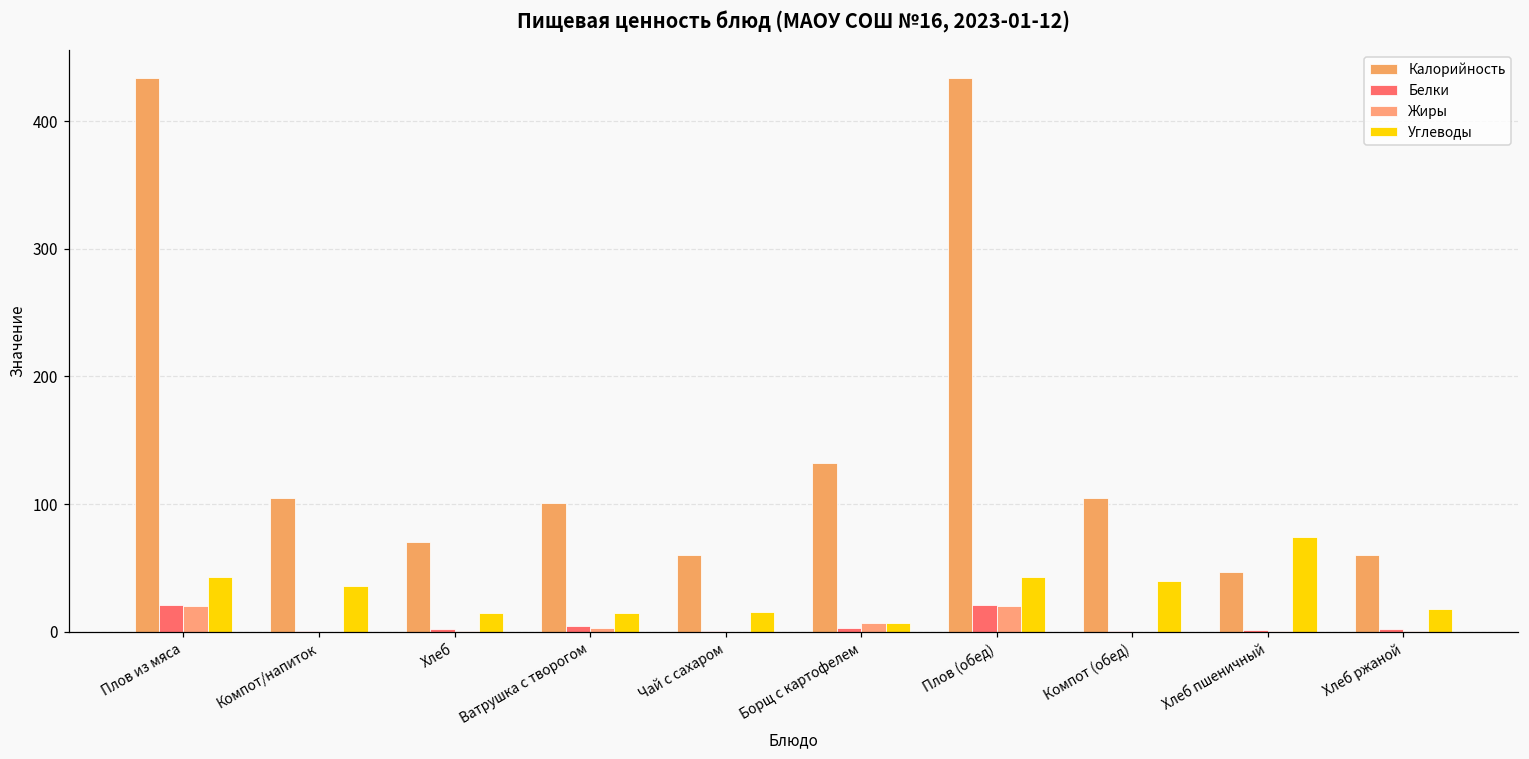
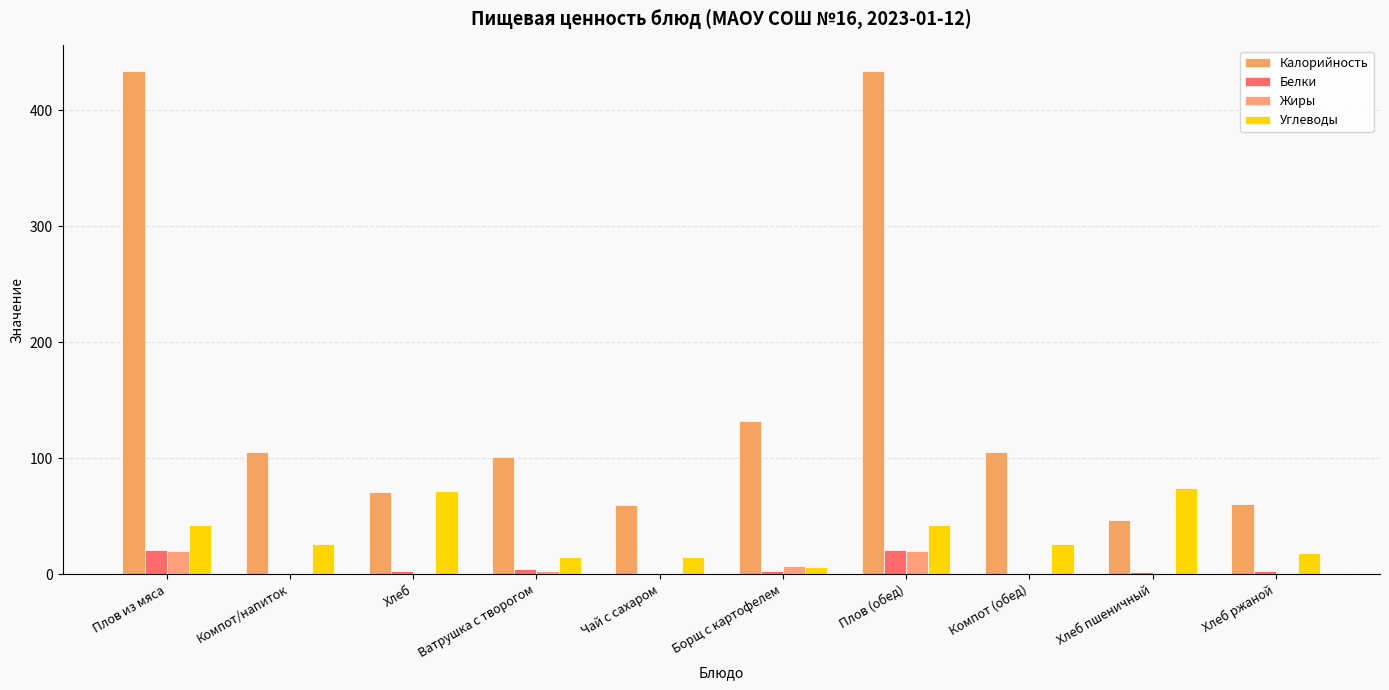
  {
    "Углеводы": {
      "Плов из мяса": 43,
-     "Компот/напиток": 36,
-     "Хлеб": 15,
+     "Компот/напиток": 26,
+     "Хлеб": 72,
      "Ватрушка с творогом": 15,
      "Чай с сахаром": 15,
      "Борщ с картофелем": 6,
      "Плов (обед)": 43,
-     "Компот (обед)": 40,
+     "Компот (обед)": 26,
      "Хлеб пшеничный": 74,
      "Хлеб ржаной": 18
    }
  }
